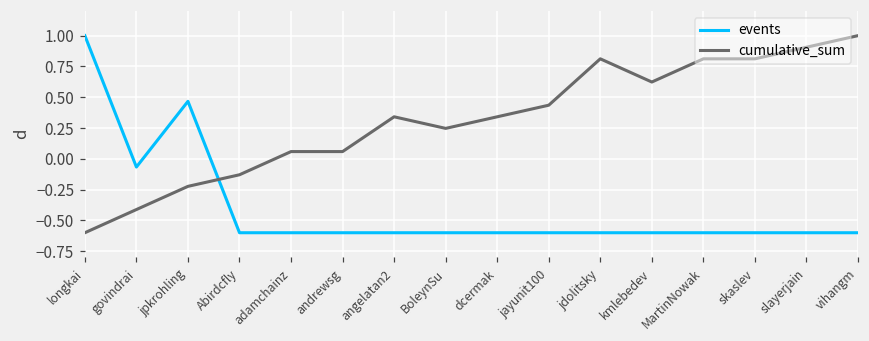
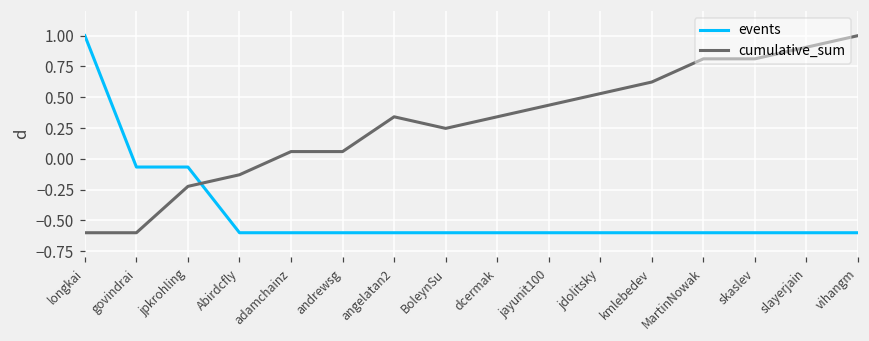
  {
    "events": {
      "longkai": 1.00,
      "govindrai": -0.07,
-     "jpkrohling": 0.47,
+     "jpkrohling": -0.07,
      "Abirdcfly": -0.60,
      "adamchainz": -0.60,
      "andrewsg": -0.60,
      "angelatan2": -0.60,
      "BoleynSu": -0.60,
      "dcermak": -0.60,
      "jayunit100": -0.60,
      "jdolitsky": -0.60,
      "kmlebedev": -0.60,
      "MartinNowak": -0.60,
      "skaslev": -0.60,
      "slayerjain": -0.60,
      "vihangm": -0.60
    },
    "cumulative_sum": {
      "longkai": -0.60,
-     "govindrai": -0.41,
+     "govindrai": -0.60,
      "jpkrohling": -0.22,
      "Abirdcfly": -0.13,
      "adamchainz": 0.06,
      "andrewsg": 0.06,
      "angelatan2": 0.34,
      "BoleynSu": 0.25,
      "dcermak": 0.34,
      "jayunit100": 0.44,
-     "jdolitsky": 0.81,
+     "jdolitsky": 0.53,
      "kmlebedev": 0.62,
      "vihangm": 1.00
    }
  }
